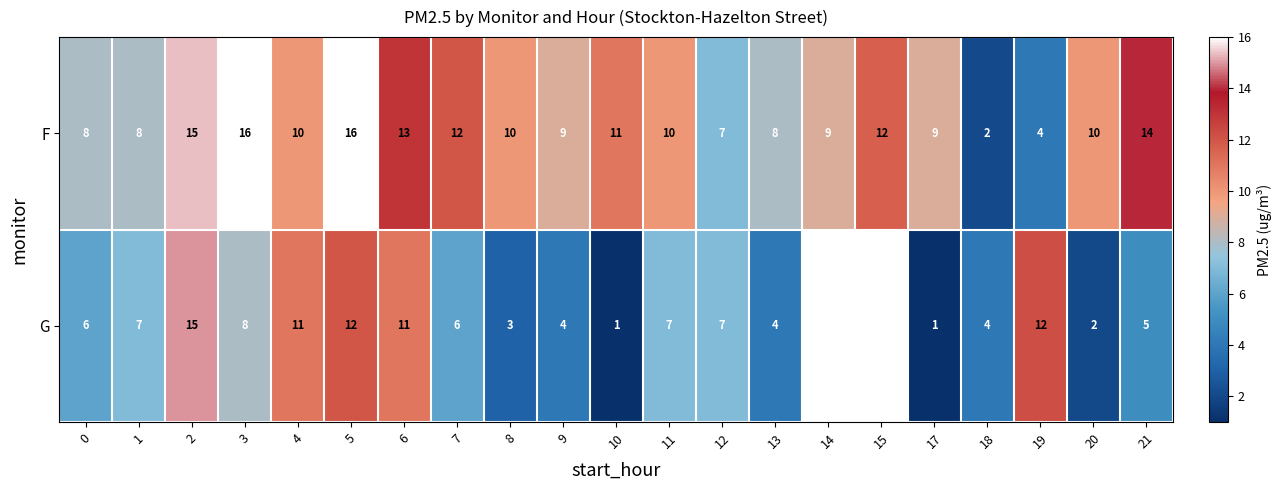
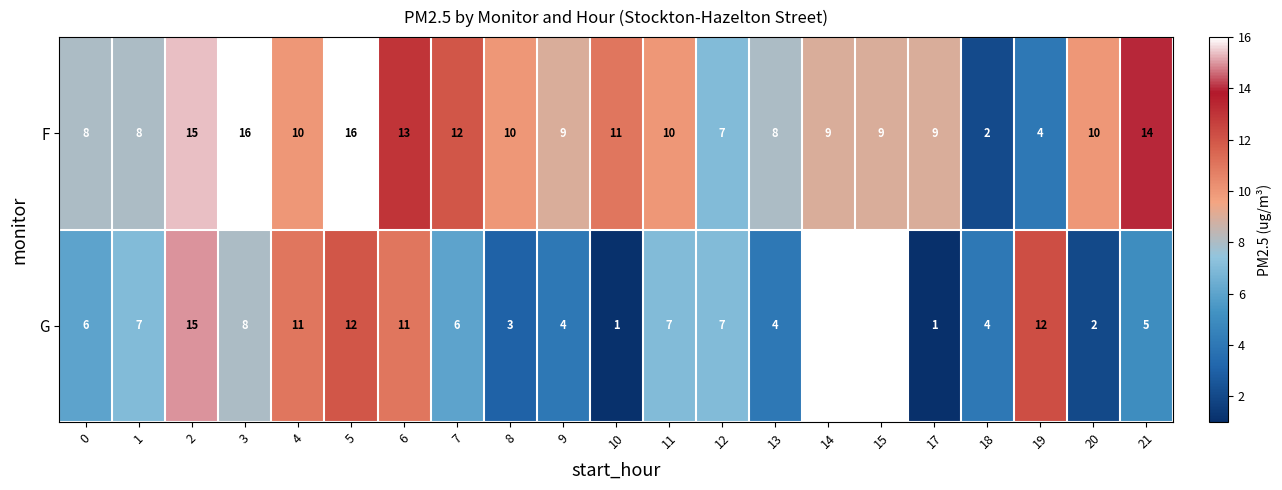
  {
    "F": {
      "0": 8,
      "1": 8,
      "2": 15,
      "3": 16,
      "4": 10,
      "5": 16,
      "6": 13,
      "7": 12,
      "8": 10,
      "9": 9,
      "10": 11,
      "11": 10,
      "12": 7,
      "13": 8,
      "14": 9,
-     "15": 12,
+     "15": 9,
      "17": 9,
      "18": 2,
      "19": 4,
      "20": 10,
      "21": 14
    },
    "G": {
      "0": 6,
      "1": 7,
      "2": 15,
      "3": 8,
      "4": 11,
      "5": 12,
      "6": 11,
      "7": 6,
      "8": 3,
      "9": 4,
      "10": 1,
      "11": 7,
      "12": 7,
      "13": 4,
      "17": 1,
      "18": 4,
      "19": 12,
      "20": 2,
      "21": 5
    }
  }
